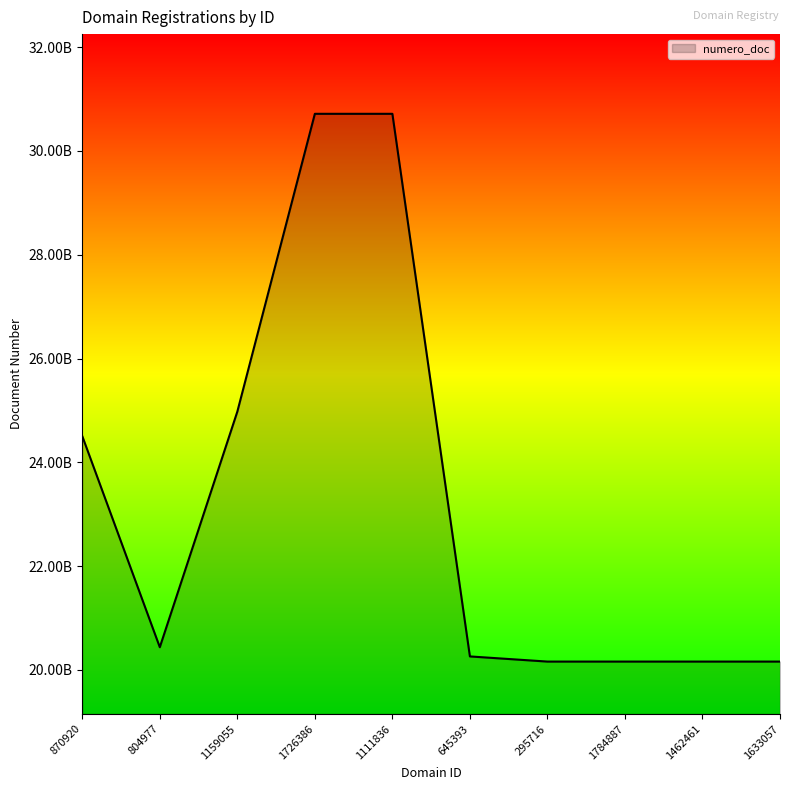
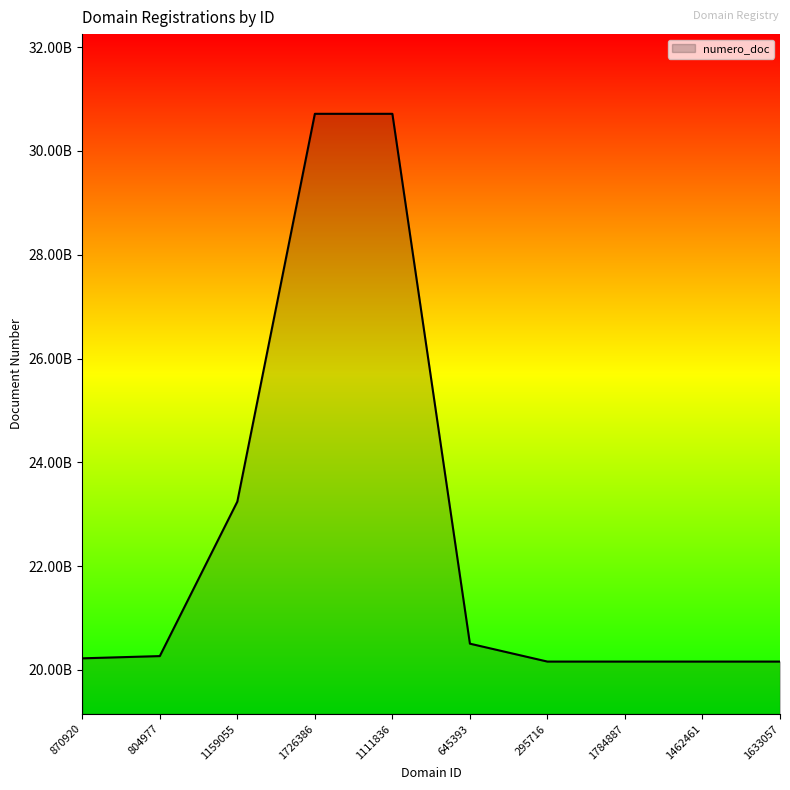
  {
-   "870920": 24500000000,
-   "804977": 20400000000,
-   "1159055": 25000000000,
+   "870920": 20200000000,
+   "804977": 20300000000,
+   "1159055": 23200000000,
    "1726386": 30700000000,
    "1111836": 30700000000,
-   "645393": 20300000000,
+   "645393": 20500000000,
    "295716": 20200000000,
    "1784887": 20200000000,
    "1462461": 20200000000,
    "1633057": 20200000000
  }
